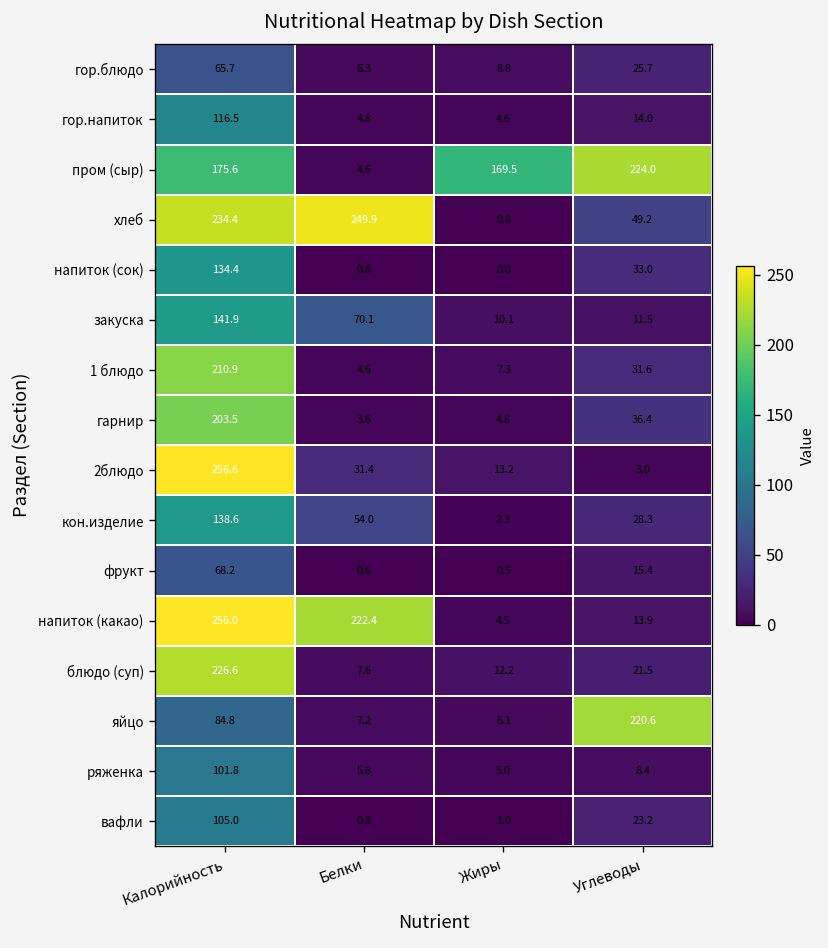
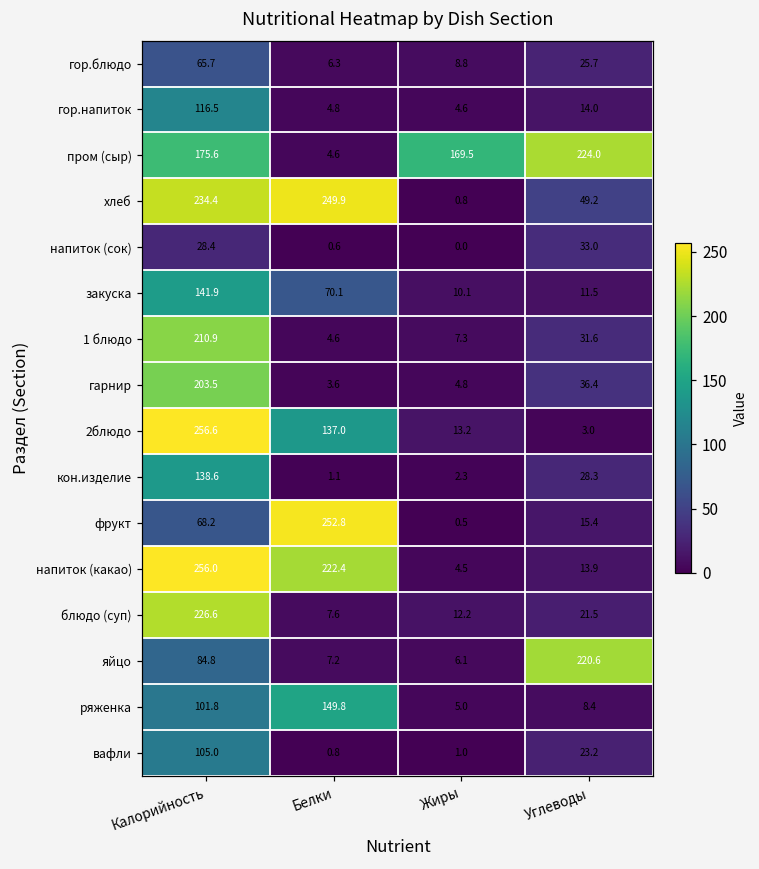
  {
    "гор.блюдо": {
      "Калорийность": 65.7,
      "Белки": 6.3,
      "Жиры": 8.8,
      "Углеводы": 25.7
    },
    "гор.напиток": {
      "Калорийность": 116.5,
      "Белки": 4.8,
      "Жиры": 4.6,
      "Углеводы": 14.0
    },
    "пром (сыр)": {
      "Калорийность": 175.6,
      "Белки": 4.6,
      "Жиры": 169.5,
      "Углеводы": 224.0
    },
    "хлеб": {
      "Калорийность": 234.4,
      "Белки": 249.9,
      "Жиры": 0.8,
      "Углеводы": 49.2
    },
    "напиток (сок)": {
-     "Калорийность": 134.4,
+     "Калорийность": 28.4,
      "Белки": 0.6,
      "Жиры": 0.0,
      "Углеводы": 33.0
    },
    "закуска": {
      "Калорийность": 141.9,
      "Белки": 70.1,
      "Жиры": 10.1,
      "Углеводы": 11.5
    },
    "1 блюдо": {
      "Калорийность": 210.9,
      "Белки": 4.6,
      "Жиры": 7.3,
      "Углеводы": 31.6
    },
    "гарнир": {
      "Калорийность": 203.5,
      "Белки": 3.6,
      "Жиры": 4.8,
      "Углеводы": 36.4
    },
    "2блюдо": {
      "Калорийность": 256.6,
-     "Белки": 31.4,
+     "Белки": 137.0,
      "Жиры": 13.2,
      "Углеводы": 3.0
    },
    "кон.изделие": {
      "Калорийность": 138.6,
-     "Белки": 54.0,
+     "Белки": 1.1,
      "Жиры": 2.3,
      "Углеводы": 28.3
    },
    "фрукт": {
      "Калорийность": 68.2,
-     "Белки": 0.6,
+     "Белки": 252.8,
      "Жиры": 0.5,
      "Углеводы": 15.4
    },
    "напиток (какао)": {
      "Калорийность": 256.0,
      "Белки": 222.4,
      "Жиры": 4.5,
      "Углеводы": 13.9
    },
    "блюдо (суп)": {
      "Калорийность": 226.6,
      "Белки": 7.6,
      "Жиры": 12.2,
      "Углеводы": 21.5
    },
    "яйцо": {
      "Калорийность": 84.8,
      "Белки": 7.2,
      "Жиры": 6.1,
      "Углеводы": 220.6
    },
    "ряженка": {
      "Калорийность": 101.8,
-     "Белки": 5.8,
+     "Белки": 149.8,
      "Жиры": 5.0,
      "Углеводы": 8.4
    },
    "вафли": {
      "Калорийность": 105.0,
      "Белки": 0.8,
      "Жиры": 1.0,
      "Углеводы": 23.2
    }
  }
